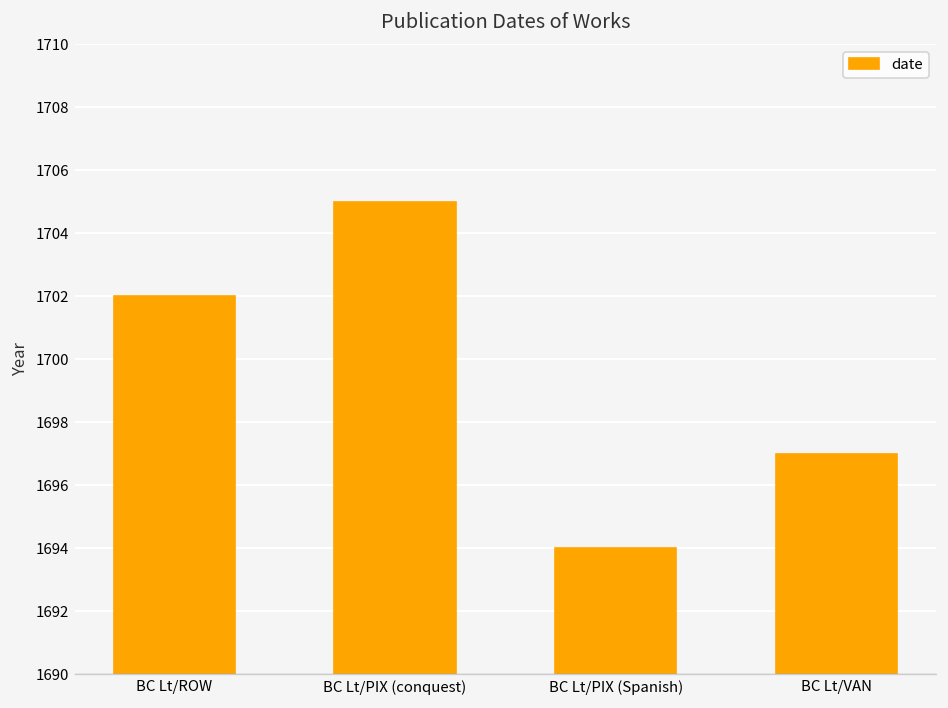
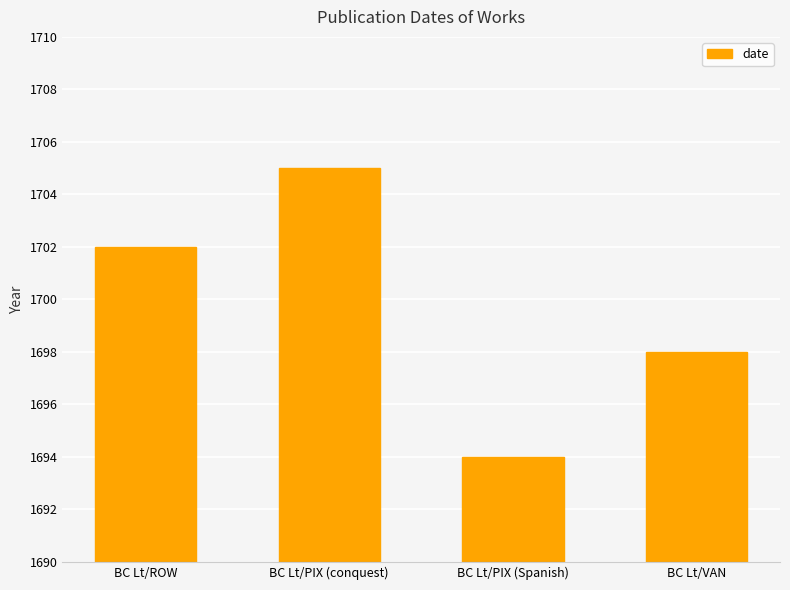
  {
    "BC Lt/ROW": 1702,
    "BC Lt/PIX (conquest)": 1705,
    "BC Lt/PIX (Spanish)": 1694,
-   "BC Lt/VAN": 1697
+   "BC Lt/VAN": 1698
  }
